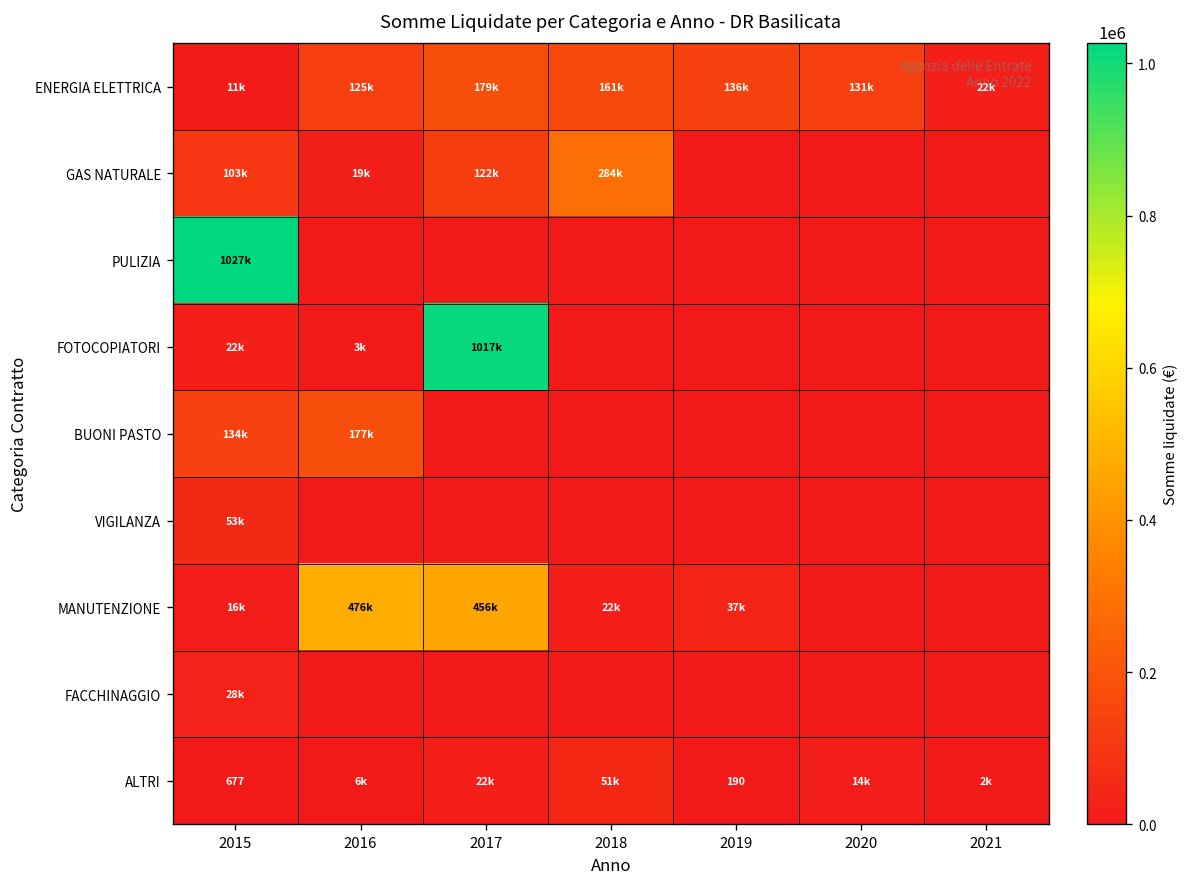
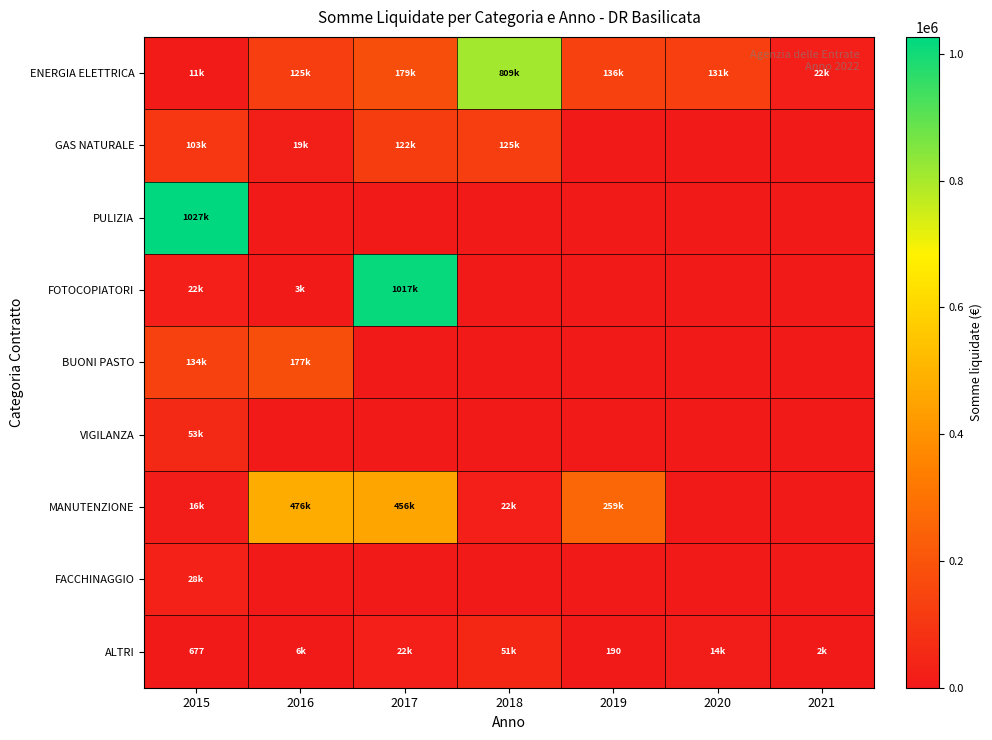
  {
    "ENERGIA ELETTRICA": {
      "2015": "11k",
      "2016": "125k",
      "2017": "179k",
-     "2018": "161k",
+     "2018": "809k",
      "2019": "136k",
      "2020": "131k",
      "2021": "2022"
    },
    "GAS NATURALE": {
      "2015": "103k",
      "2016": "19k",
      "2017": "122k",
-     "2018": "284k"
+     "2018": "125k"
    },
    "PULIZIA": {
      "2015": "1027k"
    },
    "FOTOCOPIATORI": {
      "2015": "22k",
      "2016": "3k",
      "2017": "1017k"
    },
    "BUONI PASTO": {
      "2015": "134k",
      "2016": "177k"
    },
    "VIGILANZA": {
      "2015": "53k"
    },
    "MANUTENZIONE": {
      "2015": "16k",
      "2016": "476k",
      "2017": "456k",
      "2018": "22k",
-     "2019": "37k"
+     "2019": "259k"
    },
    "FACCHINAGGIO": {
      "2015": "28k"
    },
    "ALTRI": {
      "2015": "677",
      "2016": "6k",
      "2017": "22k",
      "2018": "51k",
      "2019": "190",
      "2020": "14k",
      "2021": "2k"
    }
  }
